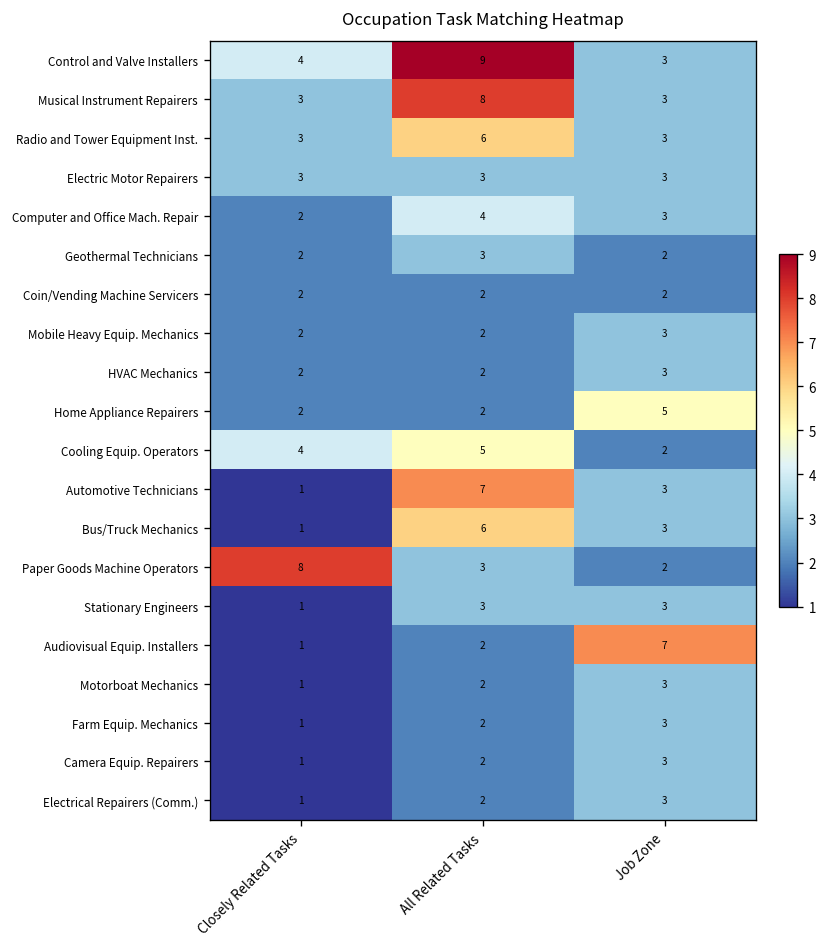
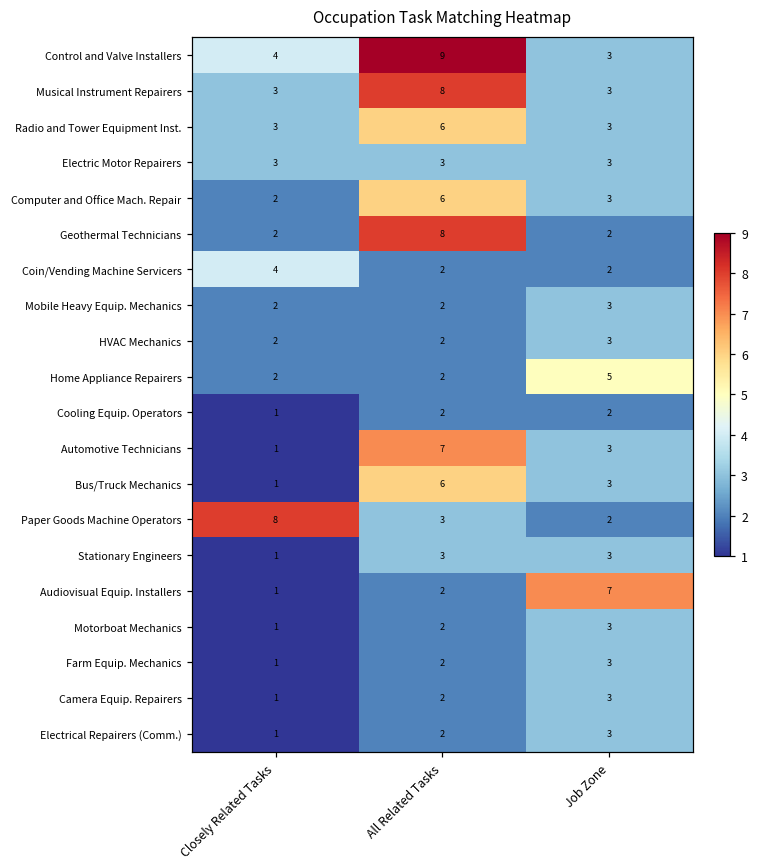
  {
    "Control and Valve Installers": {
      "Closely Related Tasks": 4,
      "All Related Tasks": 9,
      "Job Zone": 3
    },
    "Musical Instrument Repairers": {
      "Closely Related Tasks": 3,
      "All Related Tasks": 8,
      "Job Zone": 3
    },
    "Radio and Tower Equipment Inst.": {
      "Closely Related Tasks": 3,
      "All Related Tasks": 6,
      "Job Zone": 3
    },
    "Electric Motor Repairers": {
      "Closely Related Tasks": 3,
      "All Related Tasks": 3,
      "Job Zone": 3
    },
    "Computer and Office Mach. Repair": {
      "Closely Related Tasks": 2,
-     "All Related Tasks": 4,
+     "All Related Tasks": 6,
      "Job Zone": 3
    },
    "Geothermal Technicians": {
      "Closely Related Tasks": 2,
-     "All Related Tasks": 3,
+     "All Related Tasks": 8,
      "Job Zone": 2
    },
    "Coin/Vending Machine Servicers": {
-     "Closely Related Tasks": 2,
+     "Closely Related Tasks": 4,
      "All Related Tasks": 2,
      "Job Zone": 2
    },
    "Mobile Heavy Equip. Mechanics": {
      "Closely Related Tasks": 2,
      "All Related Tasks": 2,
      "Job Zone": 3
    },
    "HVAC Mechanics": {
      "Closely Related Tasks": 2,
      "All Related Tasks": 2,
      "Job Zone": 3
    },
    "Home Appliance Repairers": {
      "Closely Related Tasks": 2,
      "All Related Tasks": 2,
      "Job Zone": 5
    },
    "Cooling Equip. Operators": {
-     "Closely Related Tasks": 4,
-     "All Related Tasks": 5,
+     "Closely Related Tasks": 1,
+     "All Related Tasks": 2,
      "Job Zone": 2
    },
    "Automotive Technicians": {
      "Closely Related Tasks": 1,
      "All Related Tasks": 7,
      "Job Zone": 3
    },
    "Bus/Truck Mechanics": {
      "Closely Related Tasks": 1,
      "All Related Tasks": 6,
      "Job Zone": 3
    },
    "Paper Goods Machine Operators": {
      "Closely Related Tasks": 8,
      "All Related Tasks": 3,
      "Job Zone": 2
    },
    "Stationary Engineers": {
      "Closely Related Tasks": 1,
      "All Related Tasks": 3,
      "Job Zone": 3
    },
    "Audiovisual Equip. Installers": {
      "Closely Related Tasks": 1,
      "All Related Tasks": 2,
      "Job Zone": 7
    },
    "Motorboat Mechanics": {
      "Closely Related Tasks": 1,
      "All Related Tasks": 2,
      "Job Zone": 3
    },
    "Farm Equip. Mechanics": {
      "Closely Related Tasks": 1,
      "All Related Tasks": 2,
      "Job Zone": 3
    },
    "Camera Equip. Repairers": {
      "Closely Related Tasks": 1,
      "All Related Tasks": 2,
      "Job Zone": 3
    },
    "Electrical Repairers (Comm.)": {
      "Closely Related Tasks": 1,
      "All Related Tasks": 2,
      "Job Zone": 3
    }
  }
